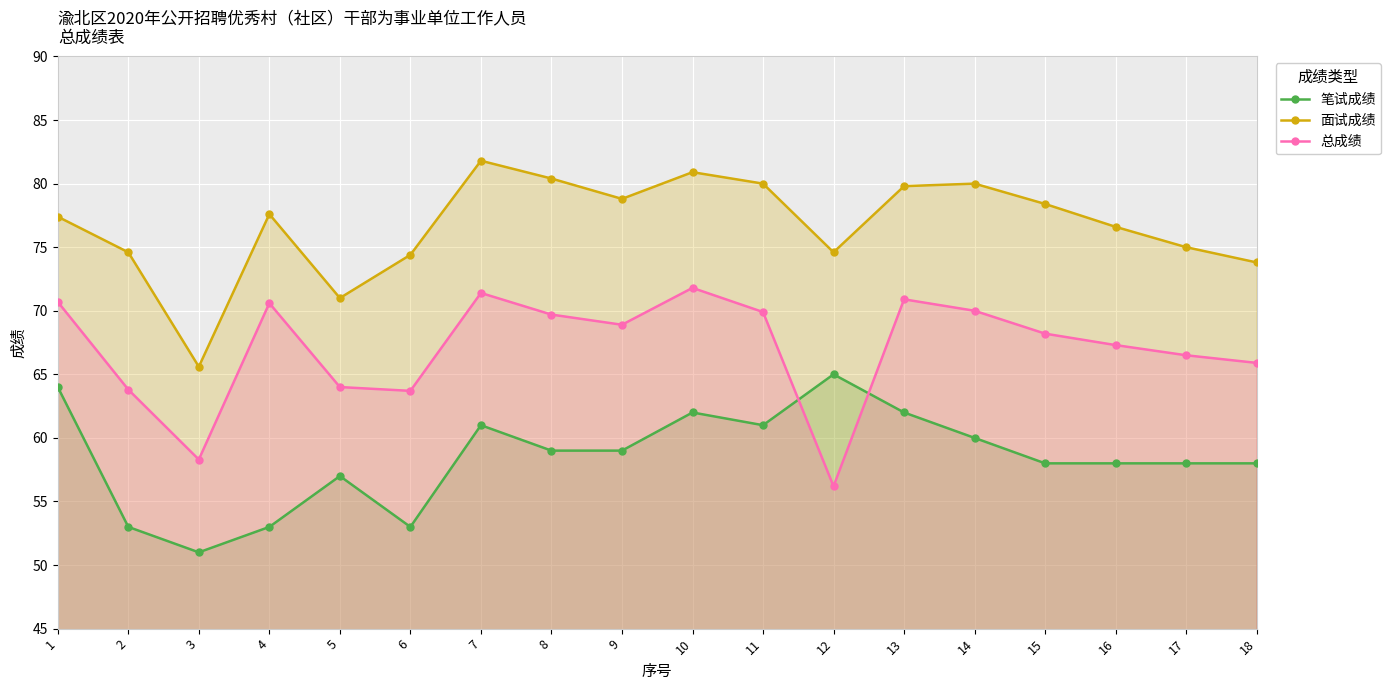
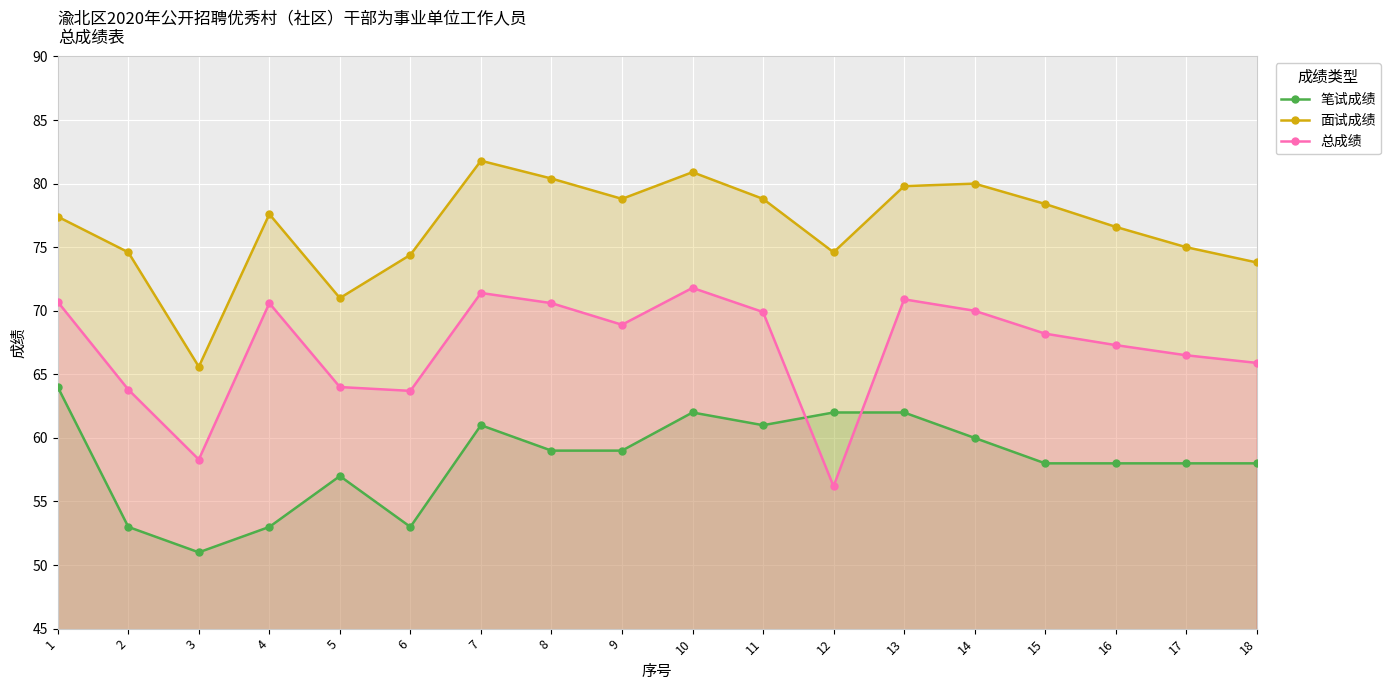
  {
    "笔试成绩": {
      "1": 64,
      "2": 53,
      "3": 51,
      "4": 53,
      "5": 57,
      "6": 53,
      "7": 61,
      "8": 59,
      "9": 59,
      "10": 62,
      "11": 61,
-     "12": 65,
+     "12": 62,
      "13": 62,
      "14": 60,
      "15": 58,
      "16": 58,
      "17": 58,
      "18": 58
    },
    "面试成绩": {
      "1": 77.4,
      "2": 74.6,
      "3": 65.6,
      "4": 77.6,
      "5": 71.0,
      "6": 74.4,
      "7": 81.8,
      "8": 80.4,
      "9": 78.8,
      "10": 80.9,
-     "11": 80.0,
+     "11": 78.8,
      "12": 74.6,
      "13": 79.8,
      "14": 80.0,
      "15": 78.4,
      "16": 76.6,
      "17": 75.0,
      "18": 73.8
    },
    "总成绩": {
      "1": 70.7,
      "2": 63.8,
      "3": 58.3,
      "4": 70.6,
      "5": 64.0,
      "6": 63.7,
      "7": 71.4,
-     "8": 69.7,
+     "8": 70.6,
      "9": 68.9,
      "10": 71.8,
      "11": 69.9,
      "12": 56.2,
      "13": 70.9,
      "14": 70.0,
      "15": 68.2,
      "16": 67.3,
      "17": 66.5,
      "18": 65.9
    }
  }
